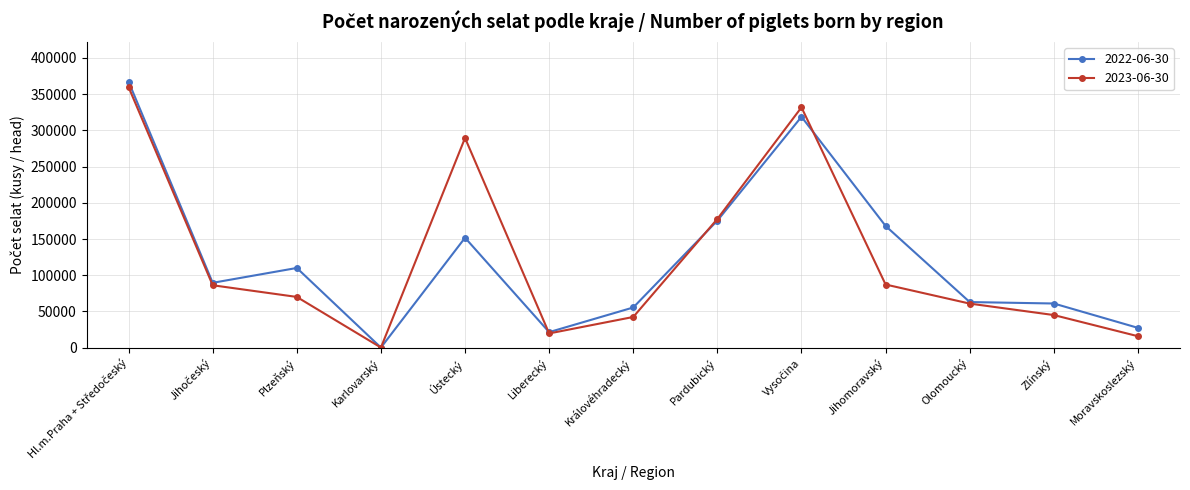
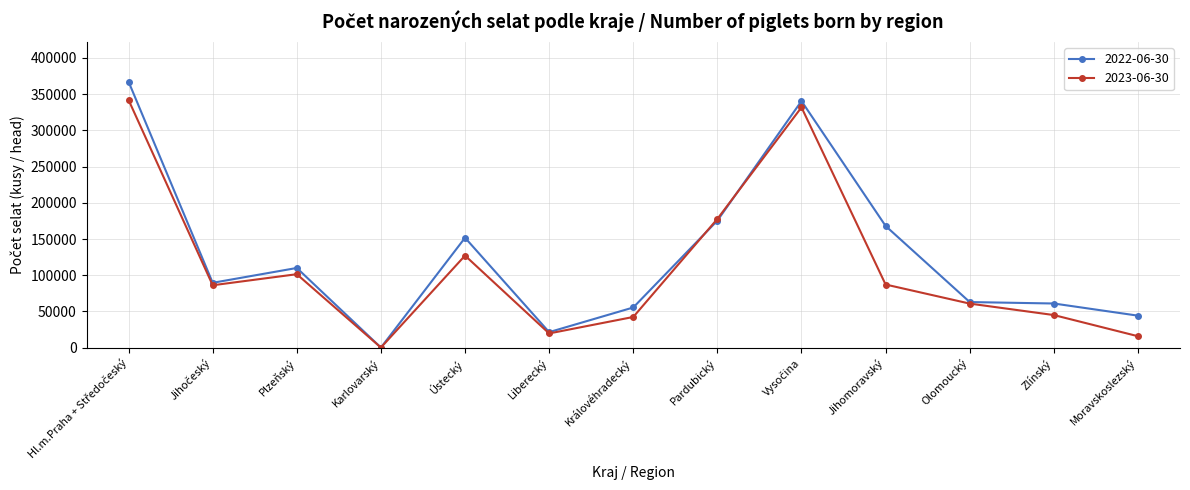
  {
    "2022-06-30": {
      "Hl.m.Praha + Středočeský": 370000,
      "Plzeňský": 110000,
      "Ústecký": 150000,
      "Královéhradecký": 60000,
-     "Vysočina": 320000,
+     "Vysočina": 340000,
      "Jihomoravský": 170000,
      "Zlínský": 60000,
-     "Moravskoslezský": 30000
+     "Moravskoslezský": 40000
    },
    "2023-06-30": {
-     "Hl.m.Praha + Středočeský": 360000,
-     "Plzeňský": 70000,
-     "Ústecký": 290000,
+     "Hl.m.Praha + Středočeský": 340000,
+     "Plzeňský": 100000,
+     "Ústecký": 130000,
      "Královéhradecký": 40000,
      "Vysočina": 330000,
      "Jihomoravský": 90000,
      "Zlínský": 50000,
      "Moravskoslezský": 20000
    }
  }
